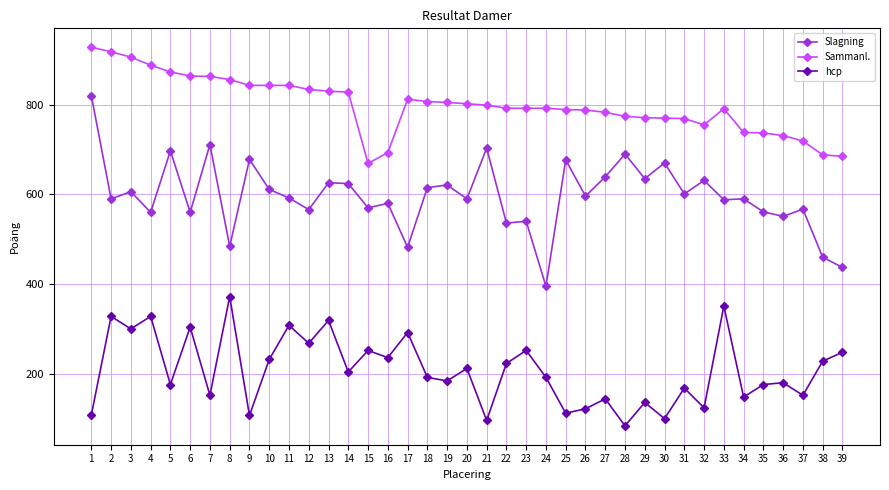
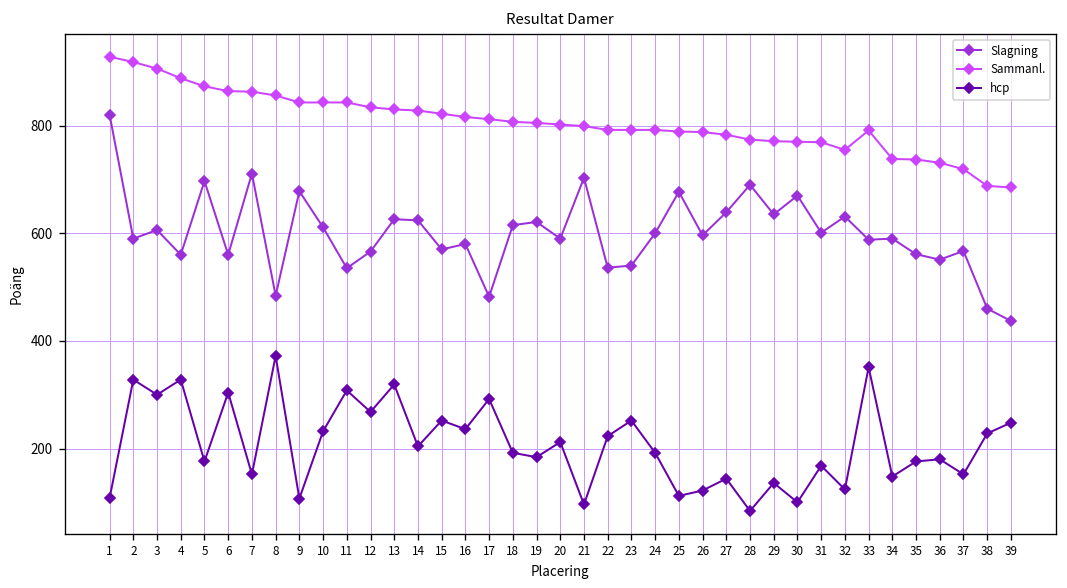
  {
    "Slagning": {
      "1": 820,
      "2": 590,
      "3": 610,
      "4": 560,
      "5": 700,
      "6": 560,
      "7": 710,
      "8": 480,
      "9": 680,
      "10": 610,
-     "11": 590,
+     "11": 540,
      "12": 570,
      "13": 630,
      "14": 620,
      "15": 570,
      "16": 580,
      "17": 480,
      "18": 620,
      "19": 620,
      "20": 590,
      "21": 700,
      "22": 540,
      "23": 540,
-     "24": 400,
+     "24": 600,
      "25": 680,
      "26": 600,
      "27": 640,
      "28": 690,
      "29": 640,
      "30": 670,
      "31": 600,
      "32": 630,
      "33": 590,
      "34": 590,
      "35": 560,
      "36": 550,
      "37": 570,
      "38": 460,
      "39": 440
    },
    "Sammanl.": {
      "1": 930,
      "2": 920,
      "3": 910,
      "4": 890,
      "5": 870,
      "6": 860,
      "7": 860,
      "8": 860,
      "9": 840,
      "10": 840,
      "11": 840,
      "12": 830,
      "13": 830,
      "14": 830,
-     "15": 670,
-     "16": 690,
+     "15": 820,
+     "16": 820,
      "17": 810,
      "18": 810,
      "19": 810,
      "20": 800,
      "21": 800,
      "22": 790,
      "23": 790,
      "24": 790,
      "25": 790,
      "26": 790,
      "27": 780,
      "28": 770,
      "29": 770,
      "30": 770,
      "31": 770,
      "32": 760,
      "33": 790,
      "34": 740,
      "35": 740,
      "36": 730,
      "37": 720,
      "38": 690,
      "39": 690
    },
    "hcp": {
      "1": 110,
      "2": 330,
      "3": 300,
      "4": 330,
      "5": 180,
      "6": 300,
      "7": 150,
      "8": 370,
      "9": 110,
      "10": 230,
      "11": 310,
      "12": 270,
      "13": 320,
      "14": 200,
      "15": 250,
      "16": 240,
      "17": 290,
      "18": 190,
      "19": 180,
      "20": 210,
      "21": 100,
      "22": 220,
      "23": 250,
      "24": 190,
      "25": 110,
      "26": 120,
      "27": 140,
      "28": 80,
      "29": 140,
      "30": 100,
      "31": 170,
      "32": 120,
      "33": 350,
      "34": 150,
      "35": 180,
      "36": 180,
      "37": 150,
      "38": 230,
      "39": 250
    }
  }
